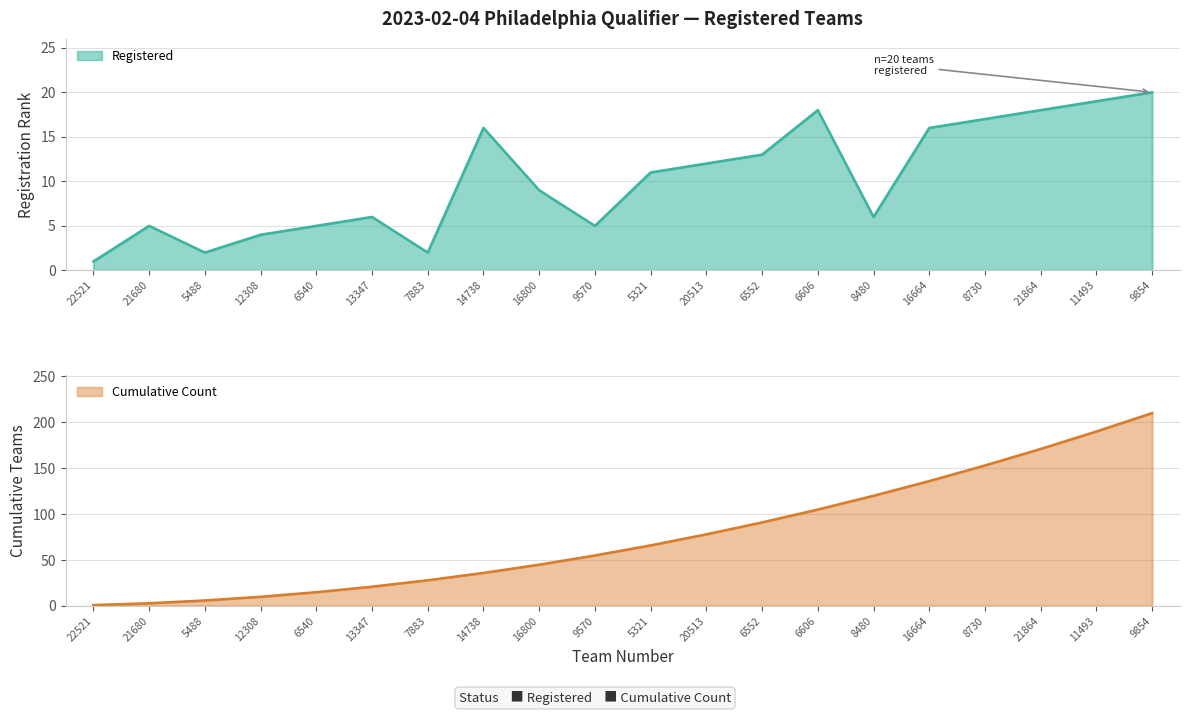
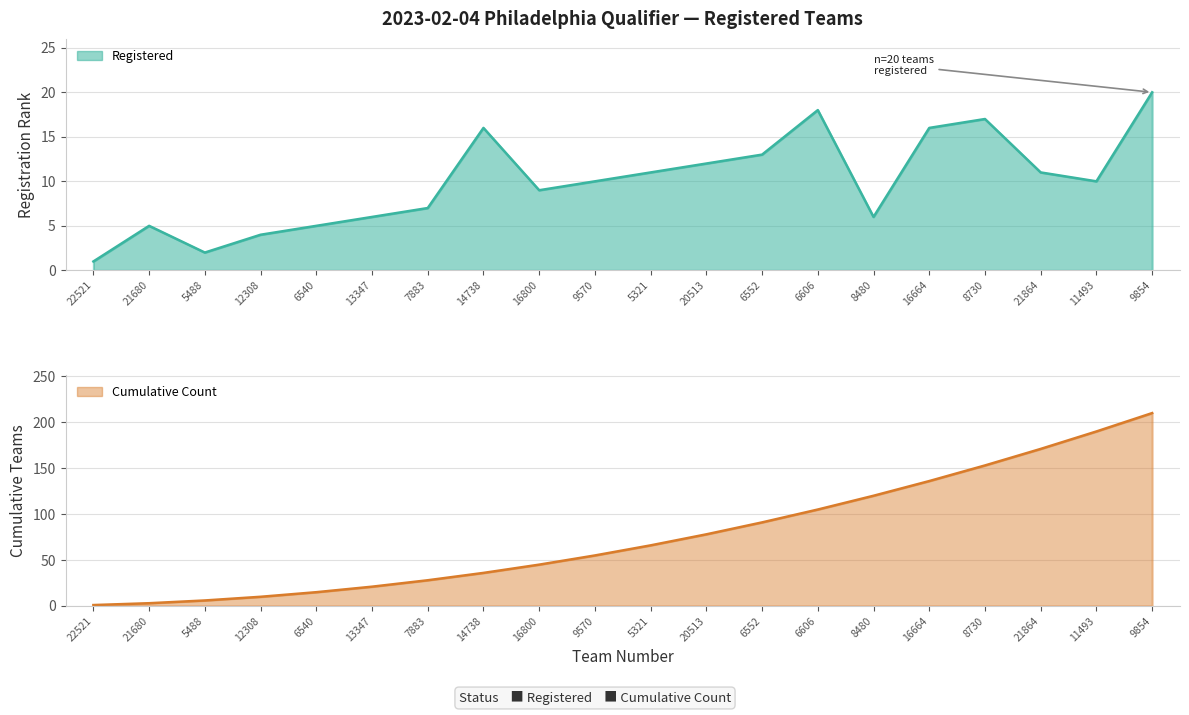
  {
    "2023-02-04 Philadelphia Qualifier — Registered Teams": {
      "22521": 1,
      "21680": 5,
      "5488": 2,
      "12308": 4,
      "6540": 5,
      "13347": 6,
-     "7883": 2,
+     "7883": 7,
      "14738": 16,
      "16800": 9,
-     "9570": 5,
+     "9570": 10,
      "5321": 11,
      "20513": 12,
      "6552": 13,
      "6606": 18,
      "8480": 6,
      "16664": 16,
      "8730": 17,
-     "21864": 18,
-     "11493": 19
+     "21864": 11,
+     "11493": 10
    }
  }
